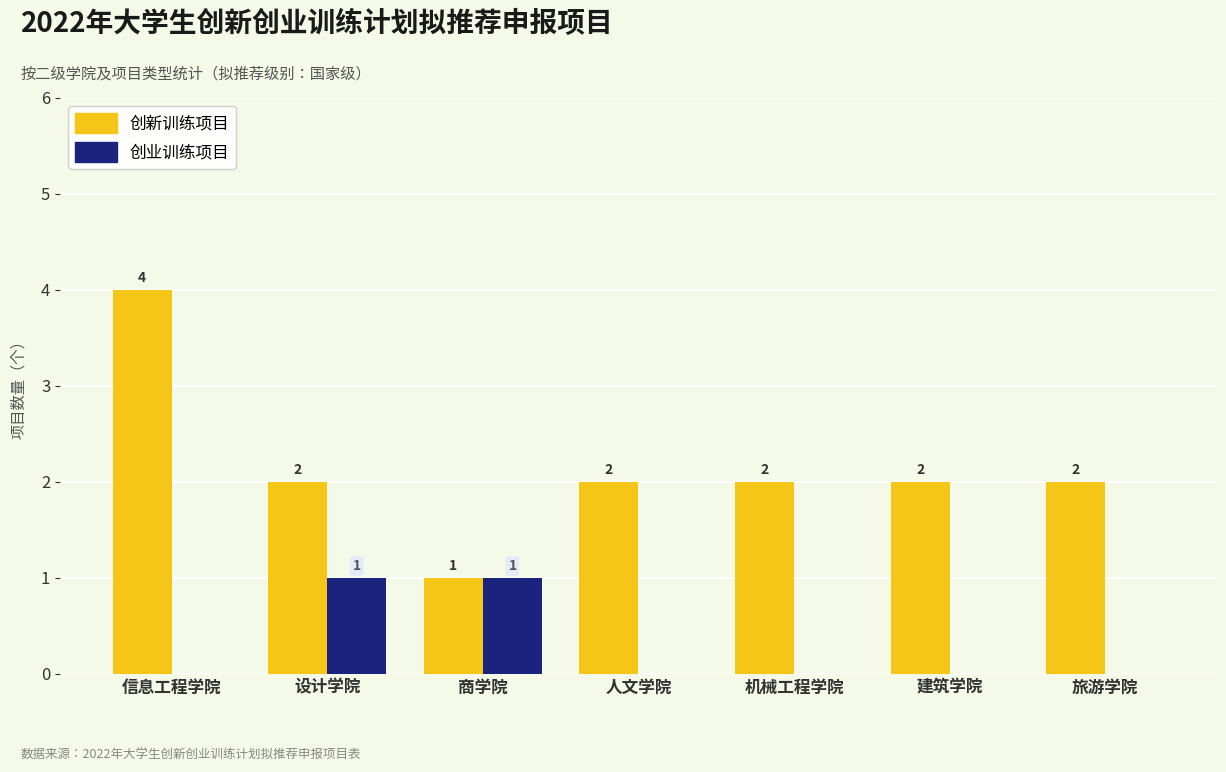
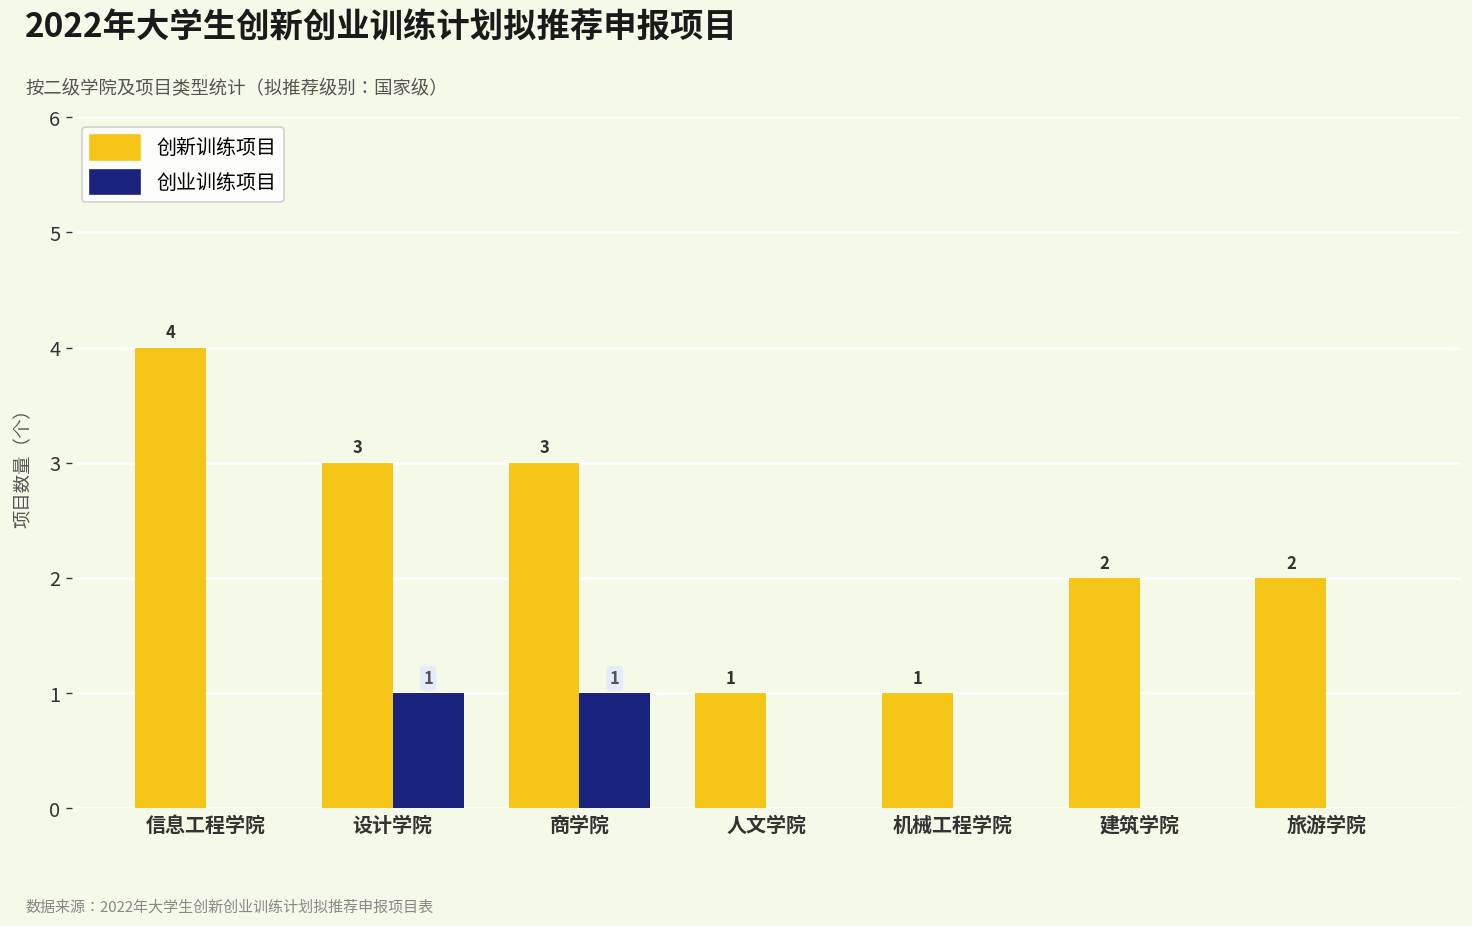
  {
    "创新训练项目": {
      "信息工程学院": 4,
-     "设计学院": 2,
-     "商学院": 1,
-     "人文学院": 2,
-     "机械工程学院": 2,
+     "设计学院": 3,
+     "商学院": 3,
+     "人文学院": 1,
+     "机械工程学院": 1,
      "建筑学院": 2,
      "旅游学院": 2
    },
    "创业训练项目": {
      "信息工程学院": 0.0,
      "人文学院": 0.0,
      "机械工程学院": 0.0,
      "建筑学院": 0.0,
      "旅游学院": 0.0
    }
  }
